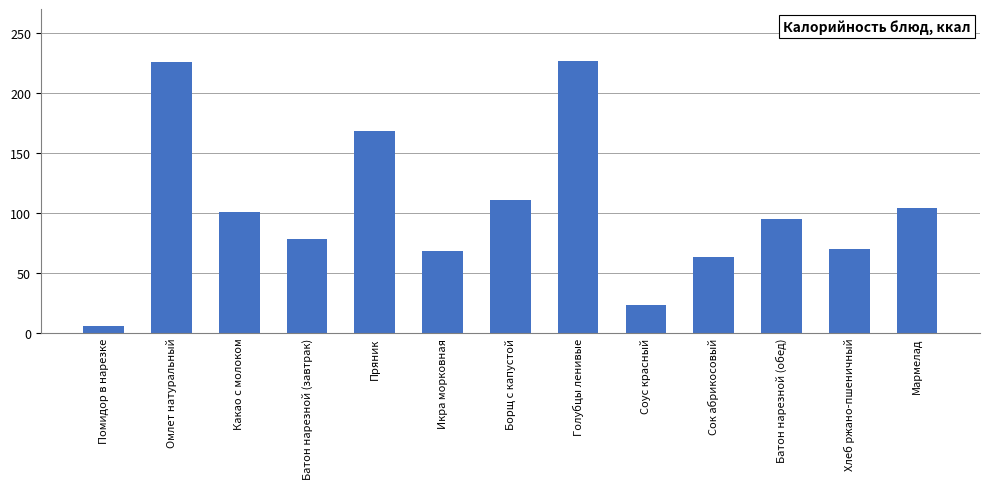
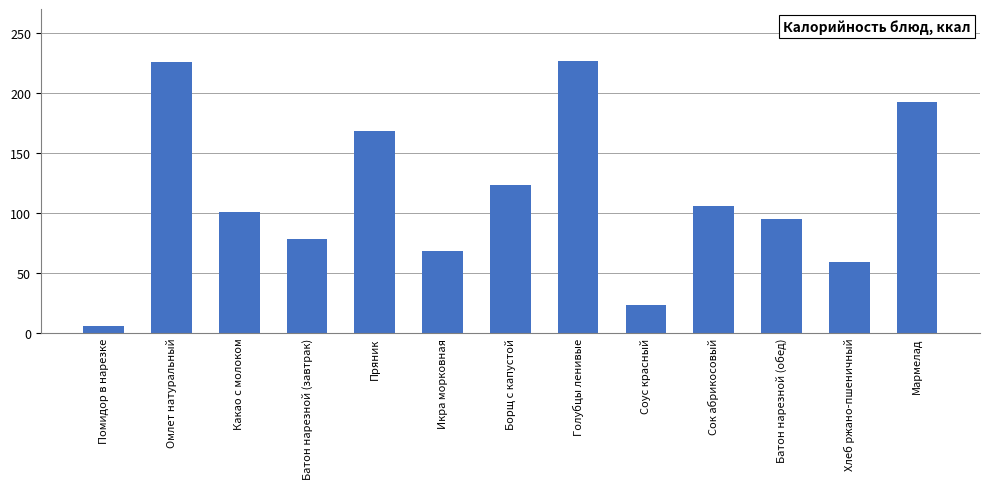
  {
    "Помидор в нарезке": 6,
    "Омлет натуральный": 226,
    "Какао с молоком": 100,
    "Батон нарезной (завтрак)": 79,
    "Пряник": 169,
    "Икра морковная": 68,
-   "Борщ с капустой": 110,
+   "Борщ с капустой": 123,
    "Голубцы ленивые": 227,
    "Соус красный": 23,
-   "Сок абрикосовый": 63,
+   "Сок абрикосовый": 106,
    "Батон нарезной (обед)": 95,
-   "Хлеб ржано-пшеничный": 70,
-   "Мармелад": 104
+   "Хлеб ржано-пшеничный": 59,
+   "Мармелад": 193
  }
